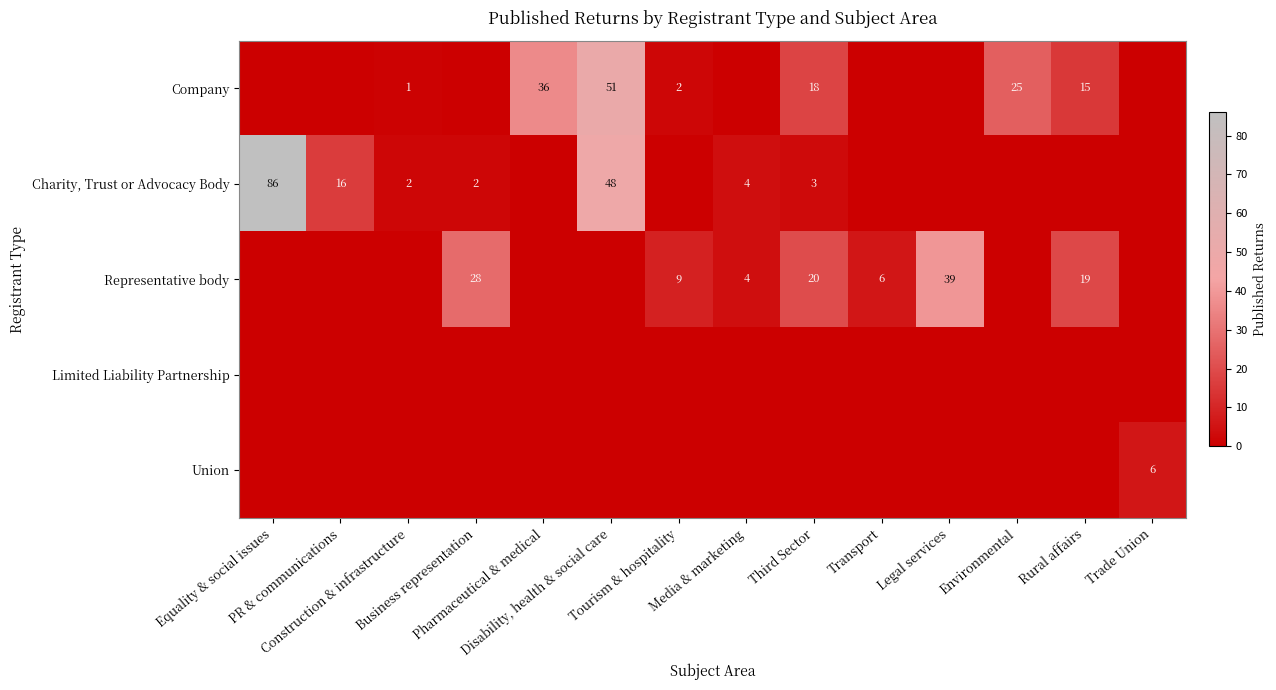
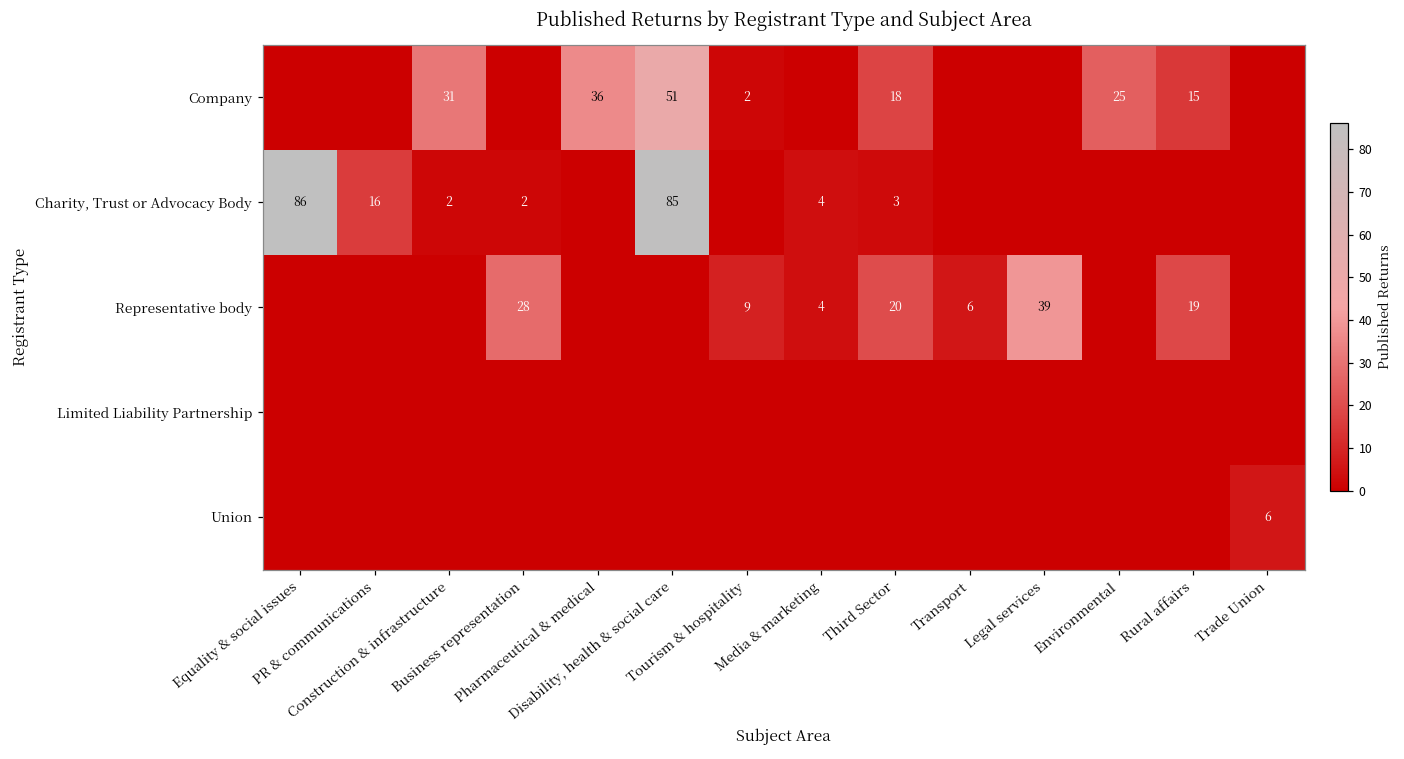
  {
    "Company": {
-     "Construction & infrastructure": 1,
+     "Construction & infrastructure": 31,
      "Pharmaceutical & medical": 36,
      "Disability, health & social care": 51,
      "Tourism & hospitality": 2,
      "Third Sector": 18,
      "Environmental": 25,
      "Rural affairs": 15
    },
    "Charity, Trust or Advocacy Body": {
      "Equality & social issues": 86,
      "PR & communications": 16,
      "Construction & infrastructure": 2,
      "Business representation": 2,
-     "Disability, health & social care": 48,
+     "Disability, health & social care": 85,
      "Media & marketing": 4,
      "Third Sector": 3
    },
    "Representative body": {
      "Business representation": 28,
      "Tourism & hospitality": 9,
      "Media & marketing": 4,
      "Third Sector": 20,
      "Transport": 6,
      "Legal services": 39,
      "Rural affairs": 19
    },
    "Union": {
      "Trade Union": 6
    }
  }
